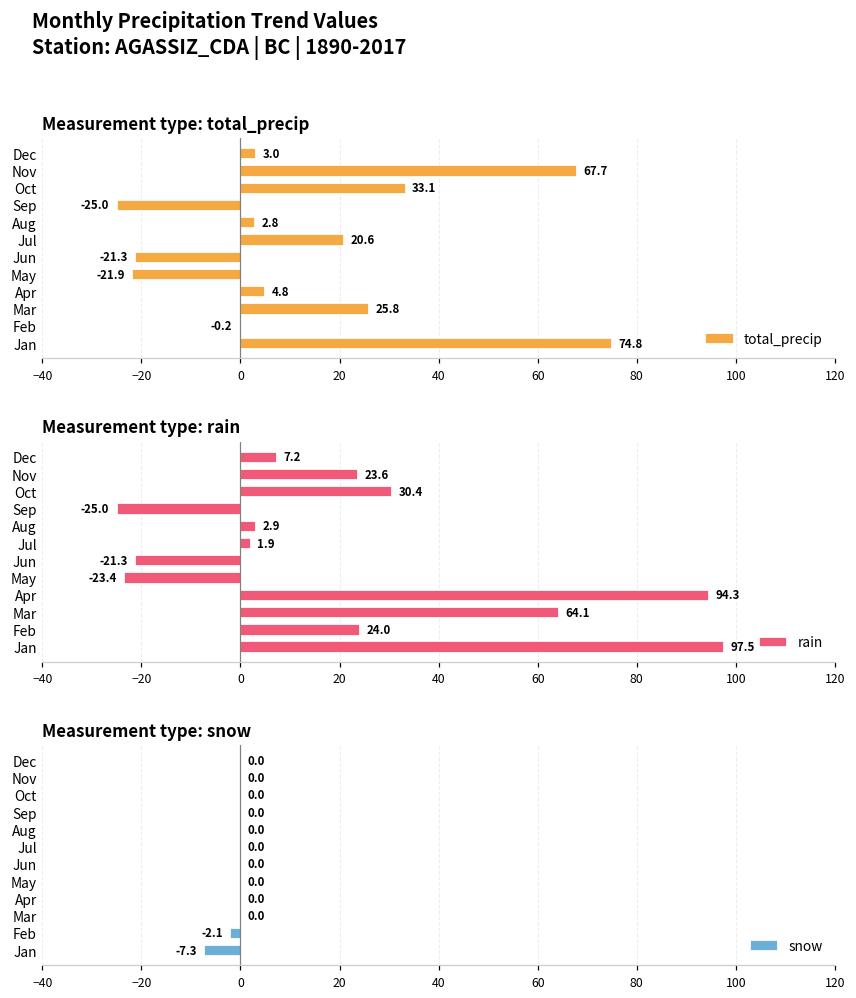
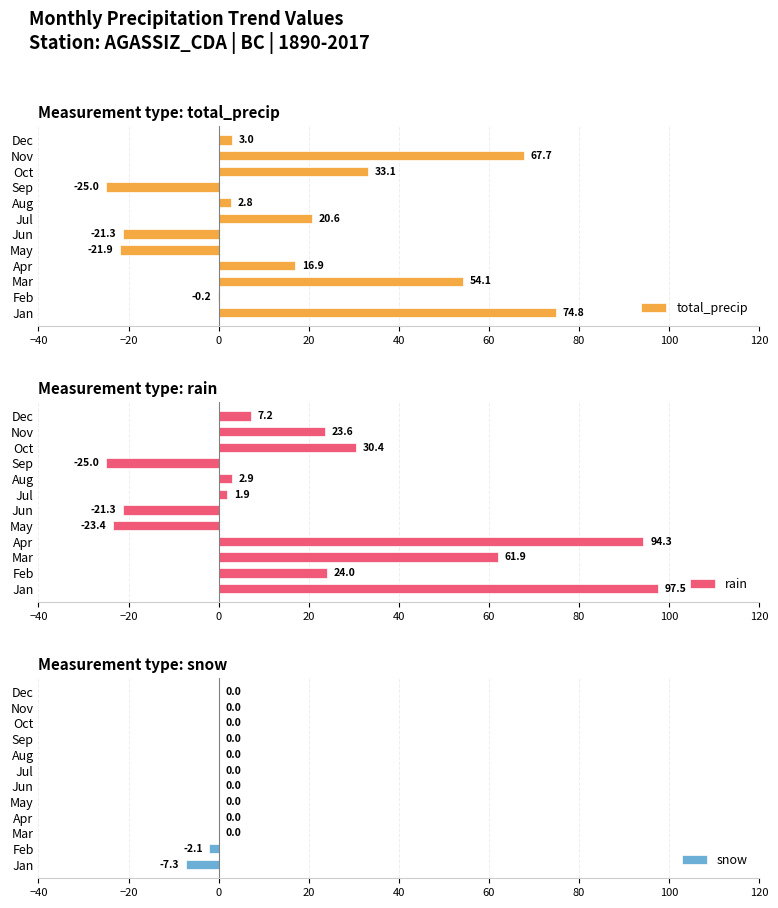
  {
    "Measurement type: total_precip": {
      "Dec": 3.0,
      "Nov": 67.7,
      "Oct": 33.1,
      "Sep": -25.0,
      "Aug": 2.8,
      "Jul": 20.6,
      "Jun": -21.3,
      "May": -21.9,
-     "Apr": 4.8,
-     "Mar": 25.8,
+     "Apr": 16.9,
+     "Mar": 54.1,
      "Feb": -0.2,
      "Jan": 74.8
    },
    "Measurement type: rain": {
      "Dec": 7.2,
      "Nov": 23.6,
      "Oct": 30.4,
      "Sep": -25.0,
      "Aug": 2.9,
      "Jul": 1.9,
      "Jun": -21.3,
      "May": -23.4,
      "Apr": 94.3,
-     "Mar": 64.1,
+     "Mar": 61.9,
      "Feb": 24.0,
      "Jan": 97.5
    },
    "Measurement type: snow": {
      "Dec": 0.0,
      "Nov": 0.0,
      "Oct": 0.0,
      "Sep": 0.0,
      "Aug": 0.0,
      "Jul": 0.0,
      "Jun": 0.0,
      "May": 0.0,
      "Apr": 0.0,
      "Mar": 0.0,
      "Feb": -2.1,
      "Jan": -7.3
    }
  }
